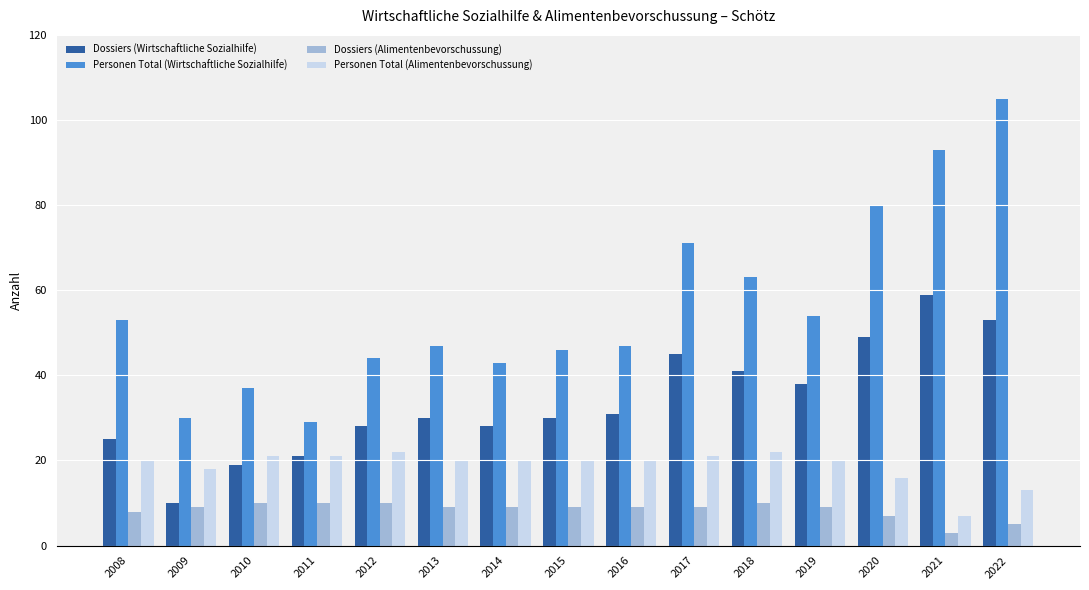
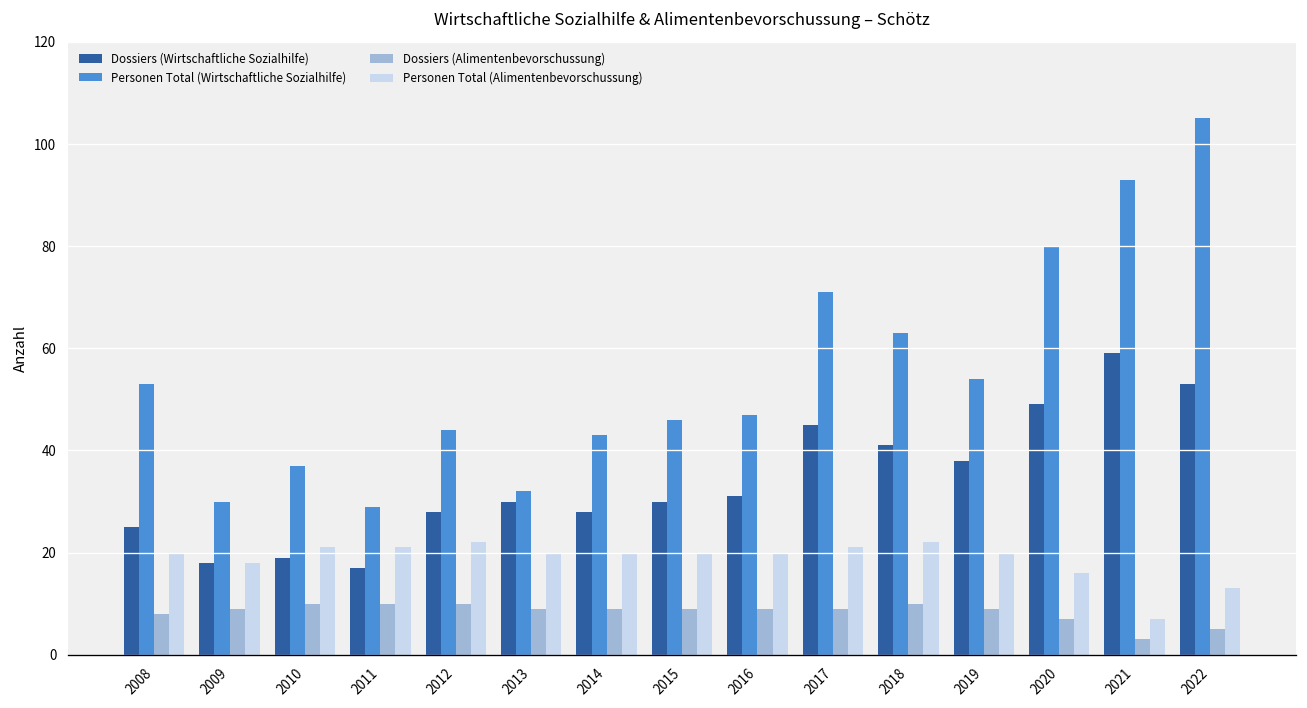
  {
    "Dossiers (Wirtschaftliche Sozialhilfe)": {
      "2008": 25,
-     "2009": 10,
+     "2009": 18,
      "2010": 19,
-     "2011": 21,
+     "2011": 17,
      "2012": 28,
      "2013": 30,
      "2014": 28,
      "2015": 30,
      "2016": 31,
      "2017": 45,
      "2018": 41,
      "2019": 38,
      "2020": 49,
      "2021": 59,
      "2022": 53
    },
    "Personen Total (Wirtschaftliche Sozialhilfe)": {
      "2008": 53,
      "2009": 30,
      "2010": 37,
      "2011": 29,
      "2012": 44,
-     "2013": 47,
+     "2013": 32,
      "2014": 43,
      "2015": 46,
      "2016": 47,
      "2017": 71,
      "2018": 63,
      "2019": 54,
      "2020": 80,
      "2021": 93,
      "2022": 105
    }
  }
